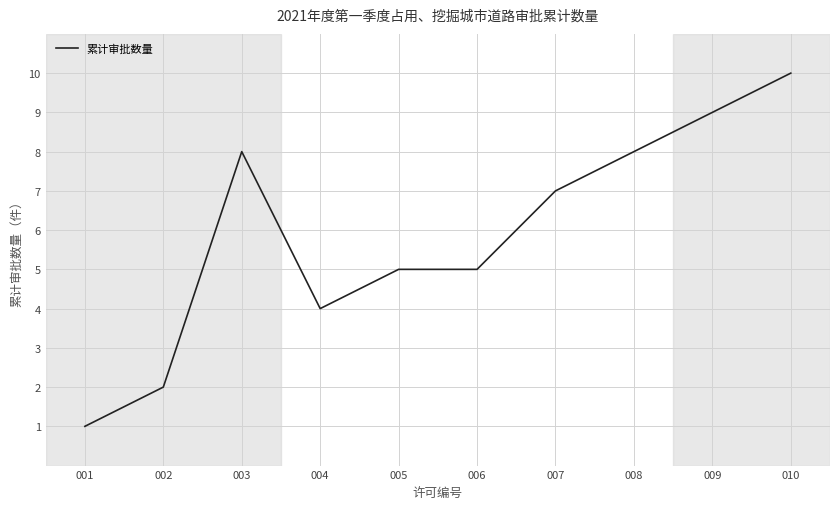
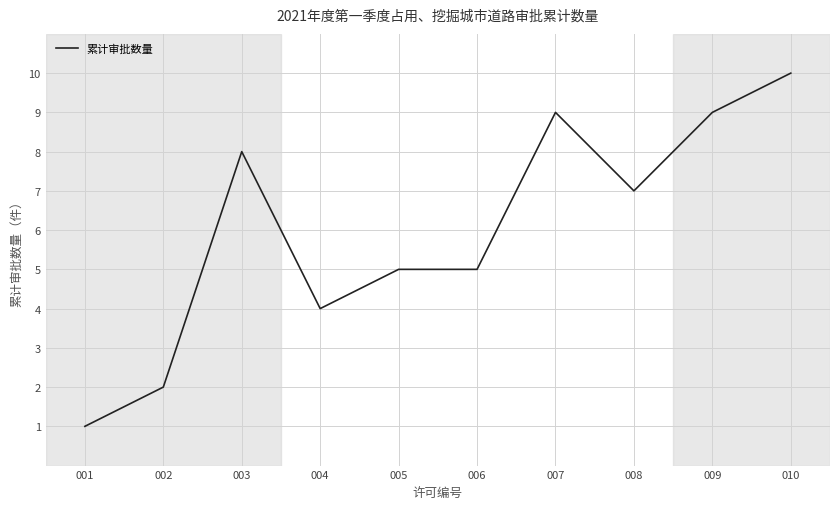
  {
    "001": 1,
    "002": 2,
    "003": 8,
    "004": 4,
    "005": 5,
    "006": 5,
-   "007": 7,
-   "008": 8,
+   "007": 9,
+   "008": 7,
    "009": 9,
    "010": 10
  }
